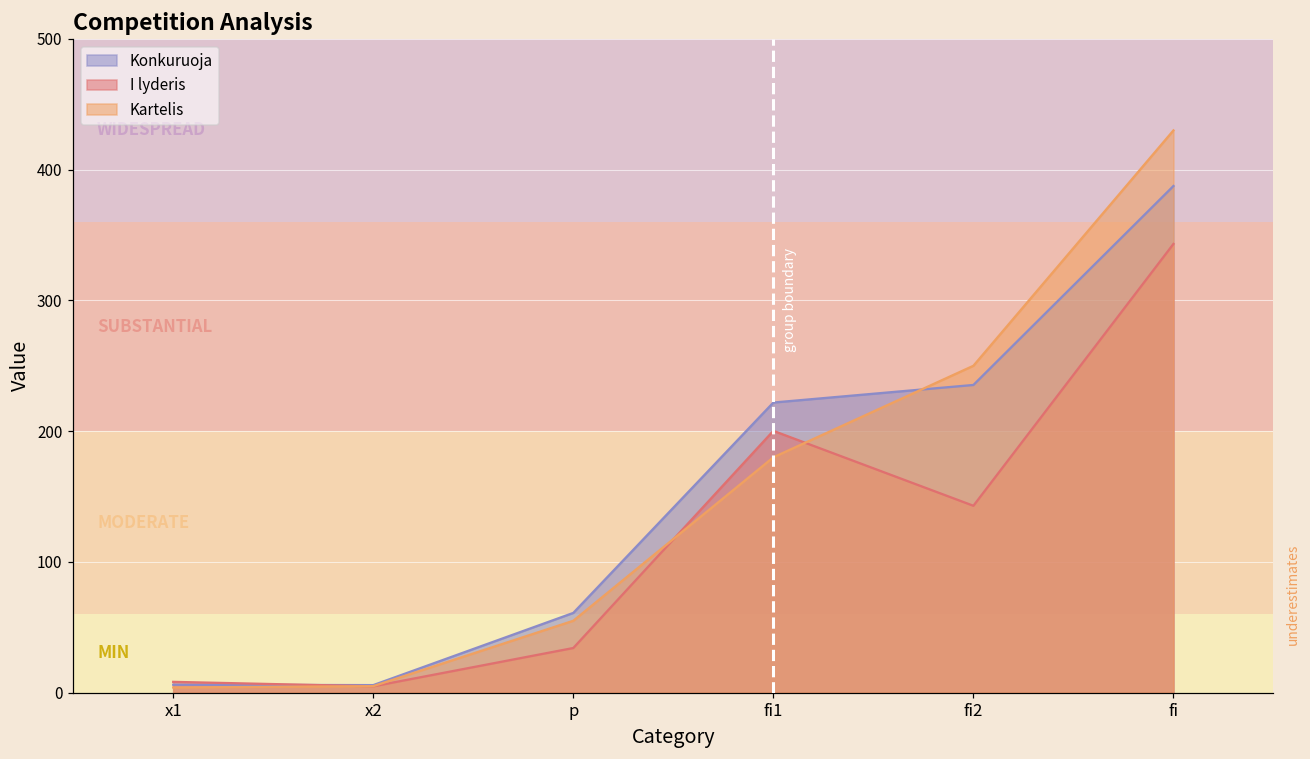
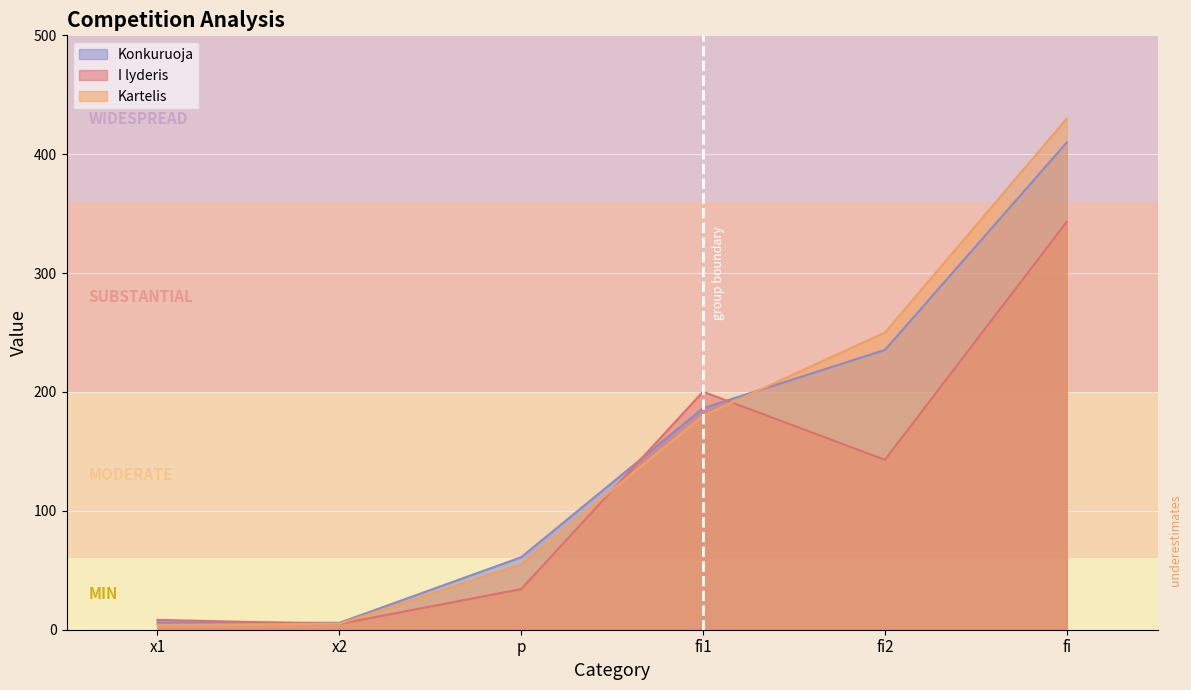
  {
    "Konkuruoja": {
      "p": 61,
-     "fi1": 222,
+     "fi1": 186,
      "fi2": 235,
-     "fi": 387
+     "fi": 410
    }
  }
